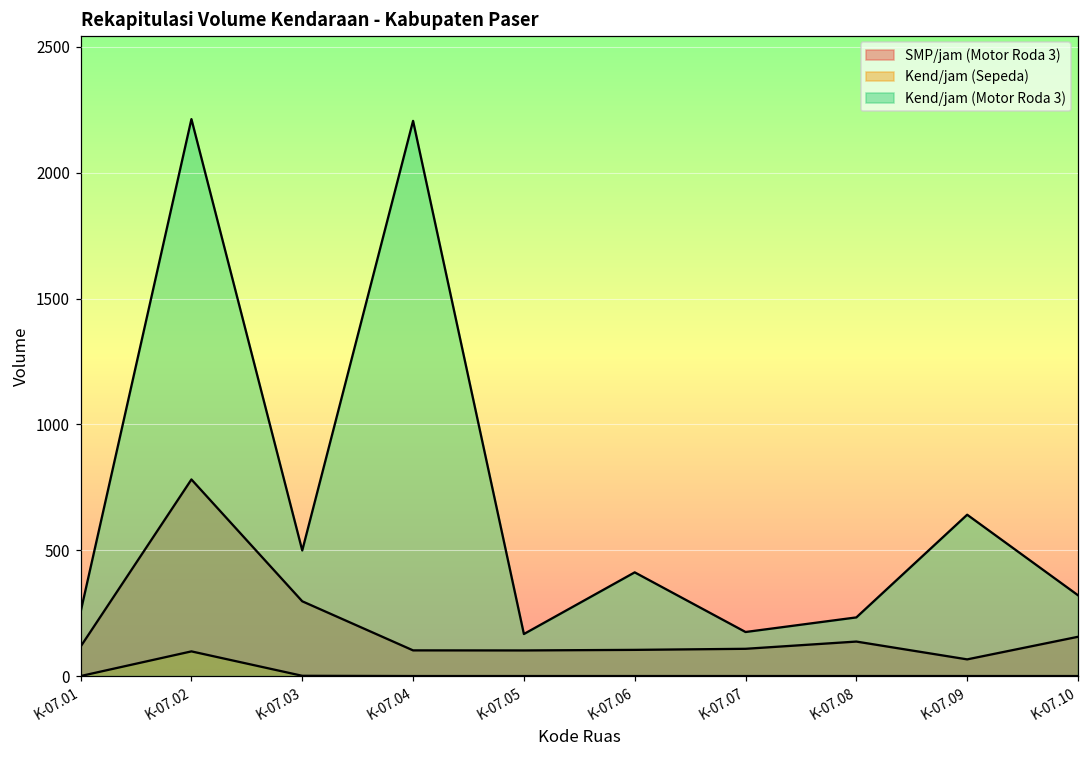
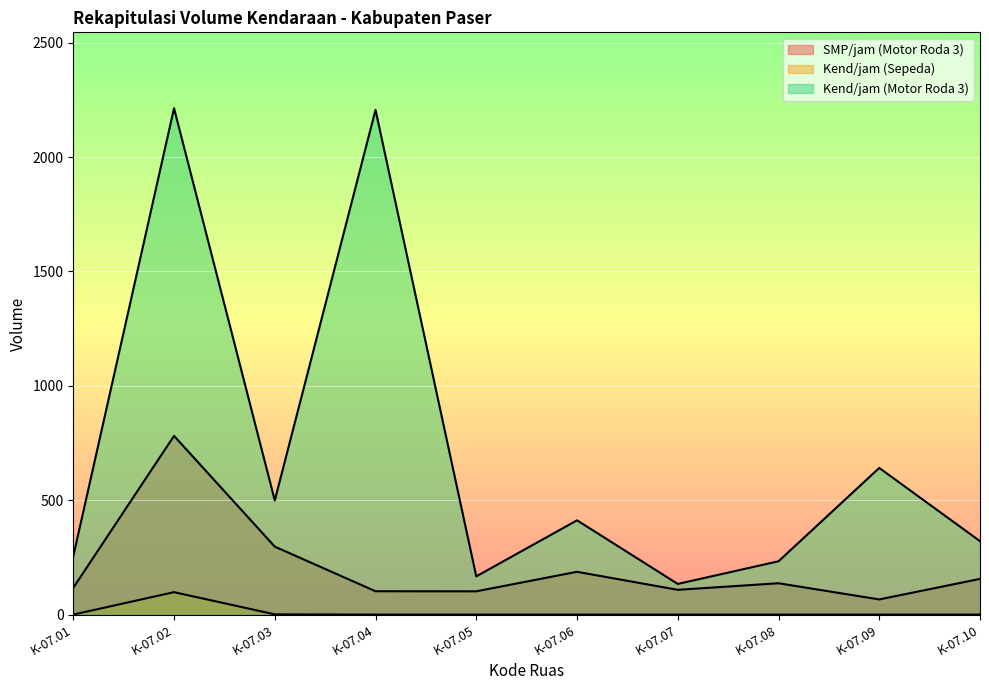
  {
    "SMP/jam (Motor Roda 3)": {
      "K-07.01": 120,
      "K-07.02": 780,
      "K-07.03": 300,
      "K-07.04": 100,
      "K-07.05": 100,
-     "K-07.06": 100,
+     "K-07.06": 190,
      "K-07.07": 110,
      "K-07.08": 140,
      "K-07.09": 70,
      "K-07.10": 160
    },
    "Kend/jam (Sepeda)": {
      "K-07.01": 0,
      "K-07.02": 100,
      "K-07.03": 0,
      "K-07.04": 0,
      "K-07.05": 0,
      "K-07.06": 0,
      "K-07.07": 0,
      "K-07.08": 0,
      "K-07.09": 0,
      "K-07.10": 0
    },
    "Kend/jam (Motor Roda 3)": {
      "K-07.01": 260,
      "K-07.02": 2210,
      "K-07.03": 500,
      "K-07.04": 2210,
      "K-07.05": 170,
      "K-07.06": 410,
-     "K-07.07": 180,
+     "K-07.07": 130,
      "K-07.08": 230,
      "K-07.09": 640,
      "K-07.10": 320
    }
  }
